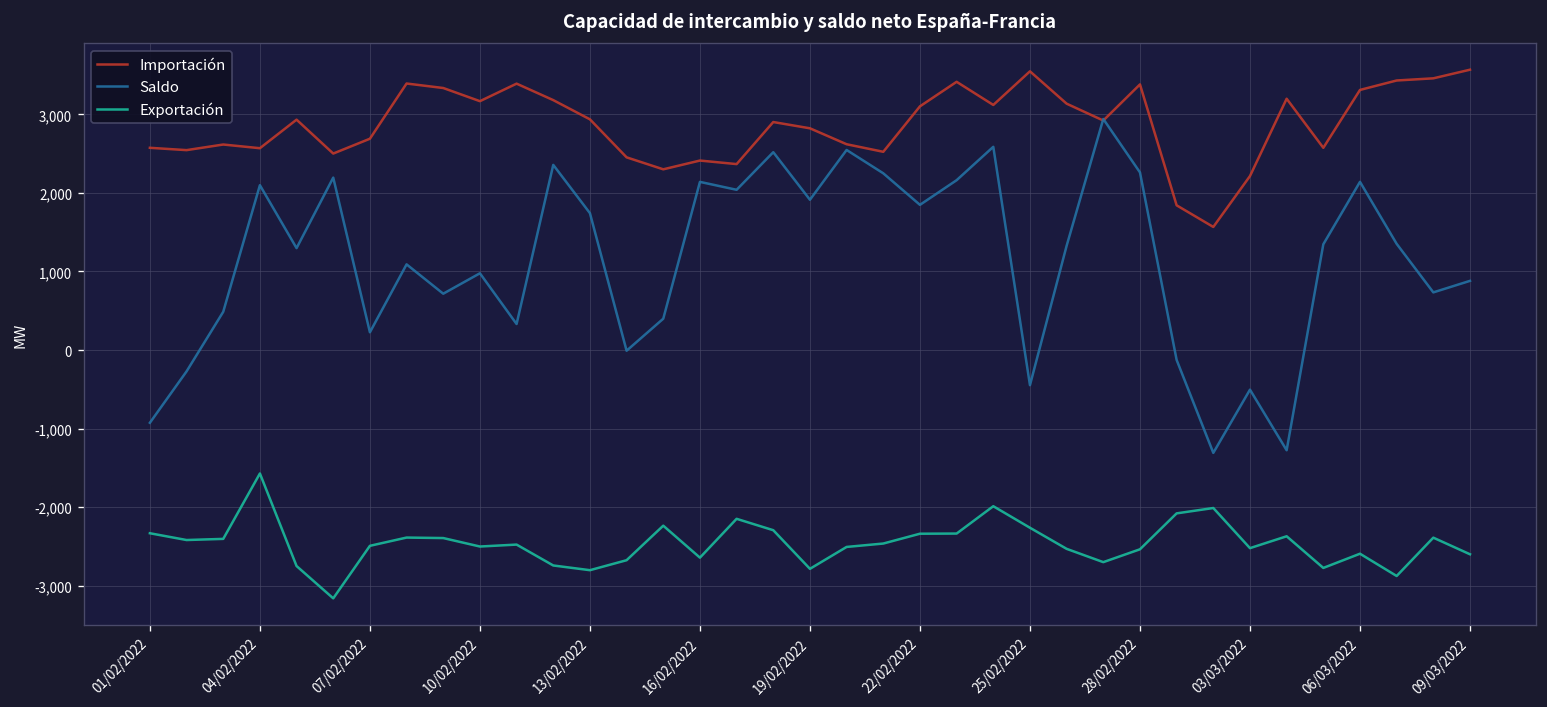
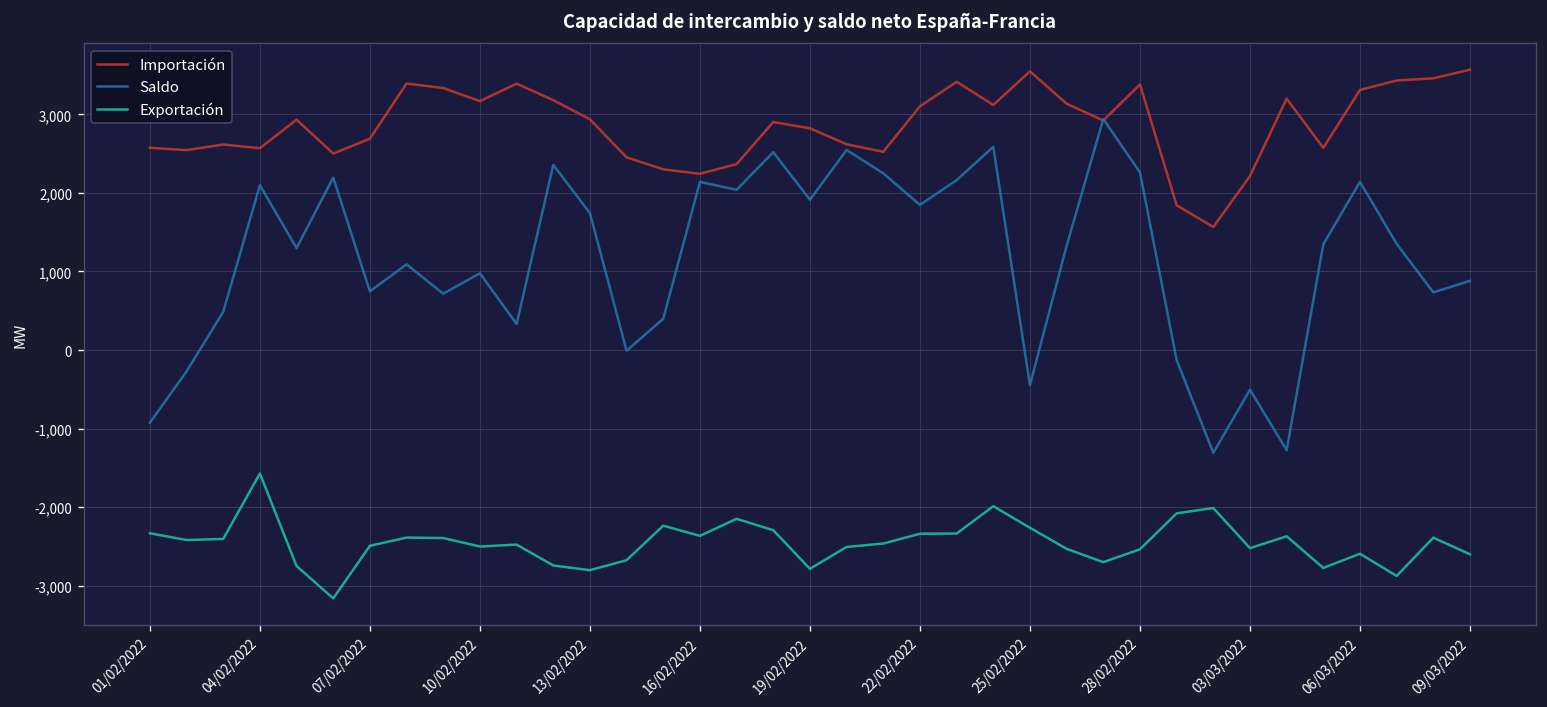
  {
    "Importación": {
      "01/02/2022": "2,600",
      "04/02/2022": "2,600",
      "07/02/2022": "2,700",
      "10/02/2022": "3,200",
      "13/02/2022": "2,900",
-     "16/02/2022": "2,400",
+     "16/02/2022": "2,200",
      "19/02/2022": "2,800",
      "22/02/2022": "3,100",
      "25/02/2022": "3,500",
      "28/02/2022": "3,400",
      "03/03/2022": "2,200",
      "06/03/2022": "3,300",
      "09/03/2022": "3,600"
    },
    "Saldo": {
      "01/02/2022": "-900",
      "04/02/2022": "2,100",
-     "07/02/2022": "200",
+     "07/02/2022": "700",
      "10/02/2022": "1,000",
      "13/02/2022": "1,700",
      "16/02/2022": "2,100",
      "19/02/2022": "1,900",
      "22/02/2022": "1,800",
      "25/02/2022": "-400",
      "28/02/2022": "2,300",
      "03/03/2022": "-500",
      "06/03/2022": "2,100",
      "09/03/2022": "900"
    },
    "Exportación": {
      "01/02/2022": "-2,300",
      "04/02/2022": "-1,600",
      "07/02/2022": "-2,500",
      "10/02/2022": "-2,500",
      "13/02/2022": "-2,800",
-     "16/02/2022": "-2,600",
+     "16/02/2022": "-2,400",
      "19/02/2022": "-2,800",
      "22/02/2022": "-2,300",
      "25/02/2022": "-2,300",
      "28/02/2022": "-2,500",
      "03/03/2022": "-2,500",
      "06/03/2022": "-2,600",
      "09/03/2022": "-2,600"
    }
  }
